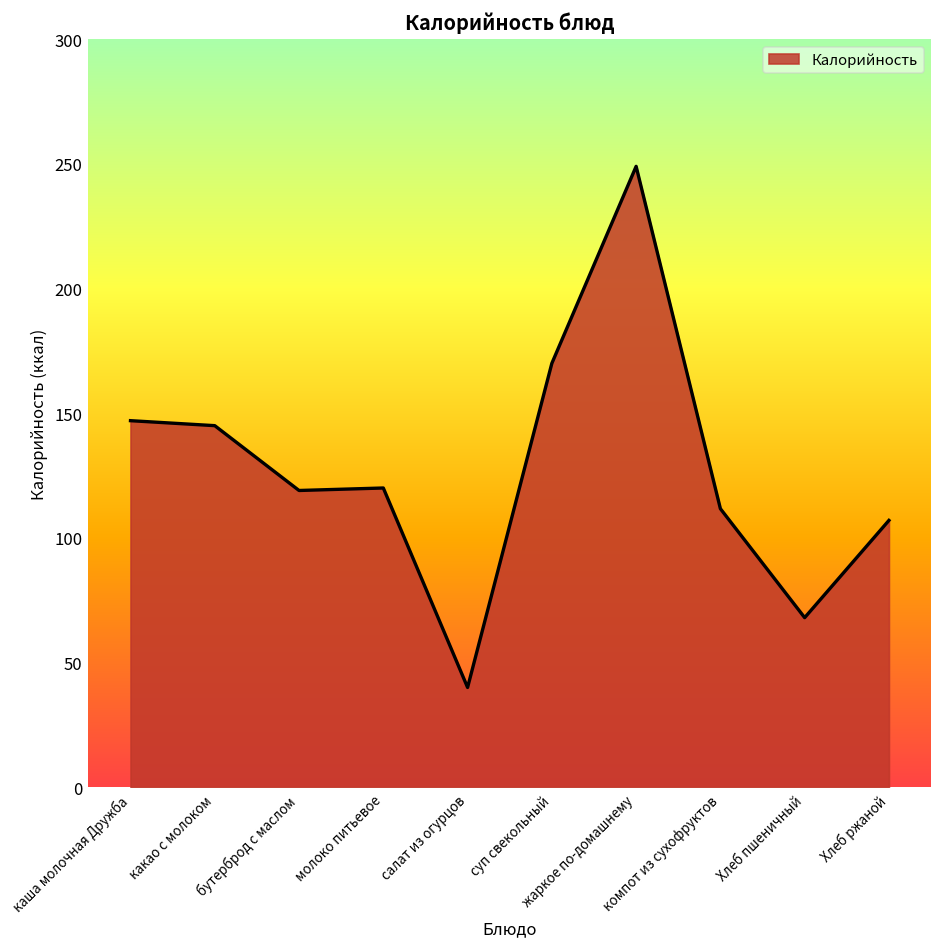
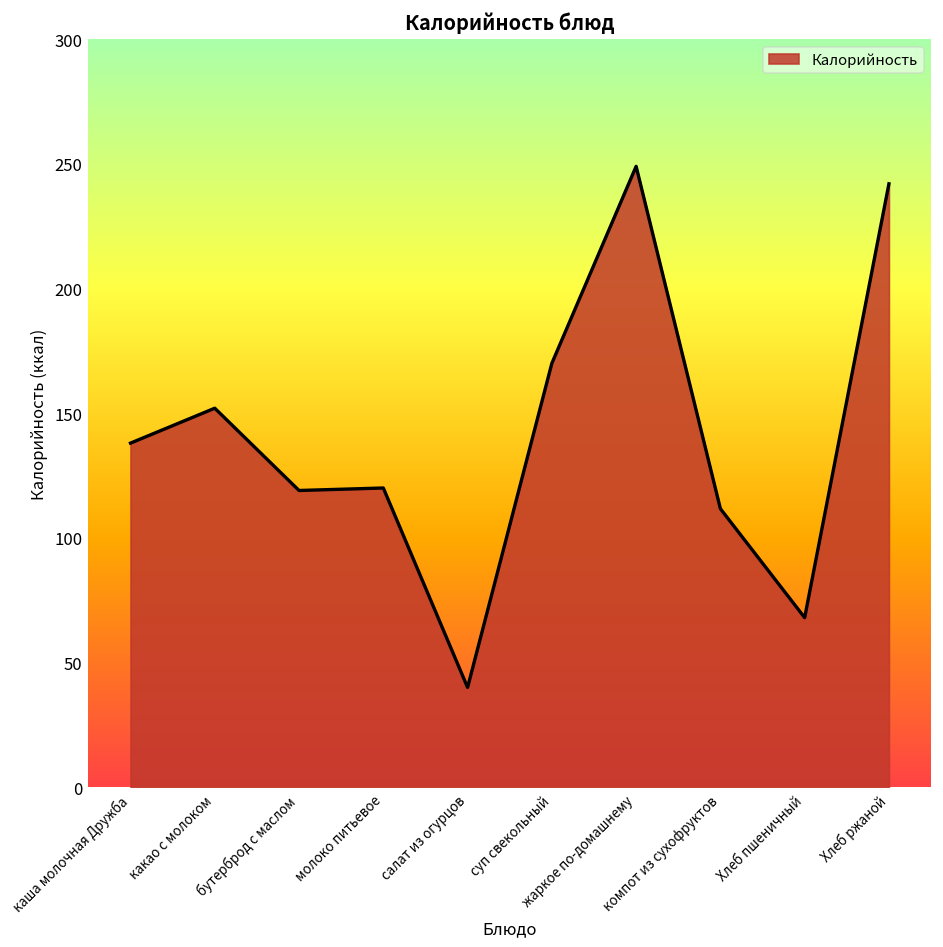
  {
-   "каша молочная Дружба": 147,
-   "какао с молоком": 145,
+   "каша молочная Дружба": 138,
+   "какао с молоком": 152,
    "бутерброд с маслом": 119,
    "молоко питьевое": 120,
    "салат из огурцов": 40,
    "суп свекольный": 170,
    "жаркое по-домашнему": 249,
    "компот из сухофруктов": 112,
    "Хлеб пшеничный": 68,
-   "Хлеб ржаной": 107
+   "Хлеб ржаной": 242
  }
